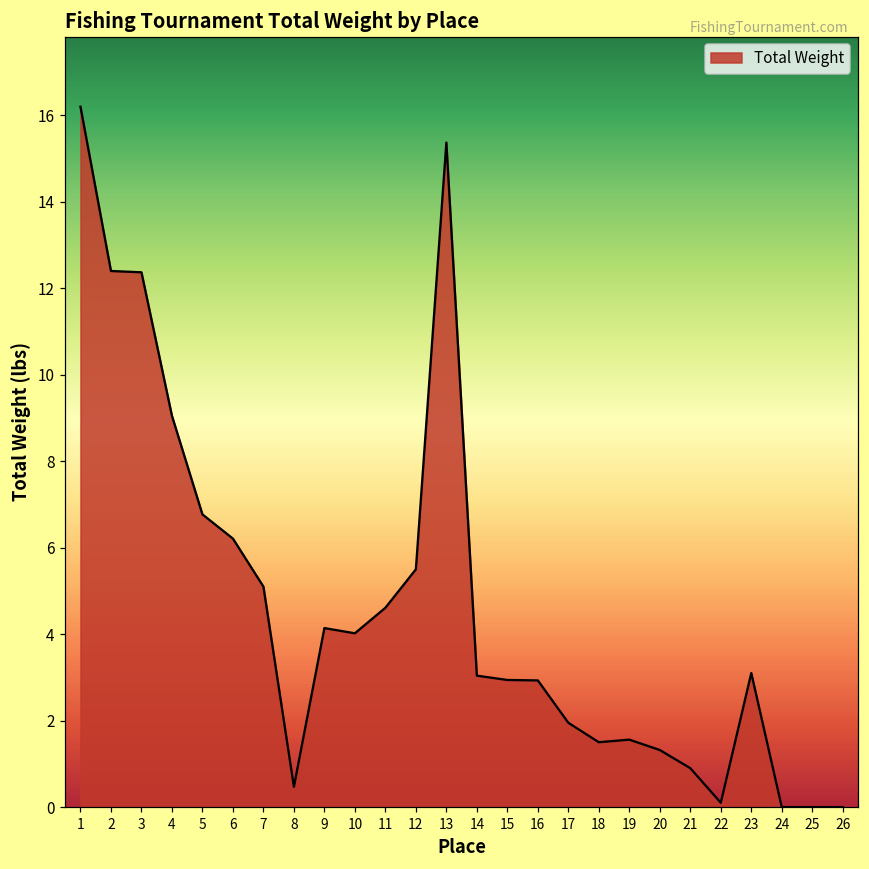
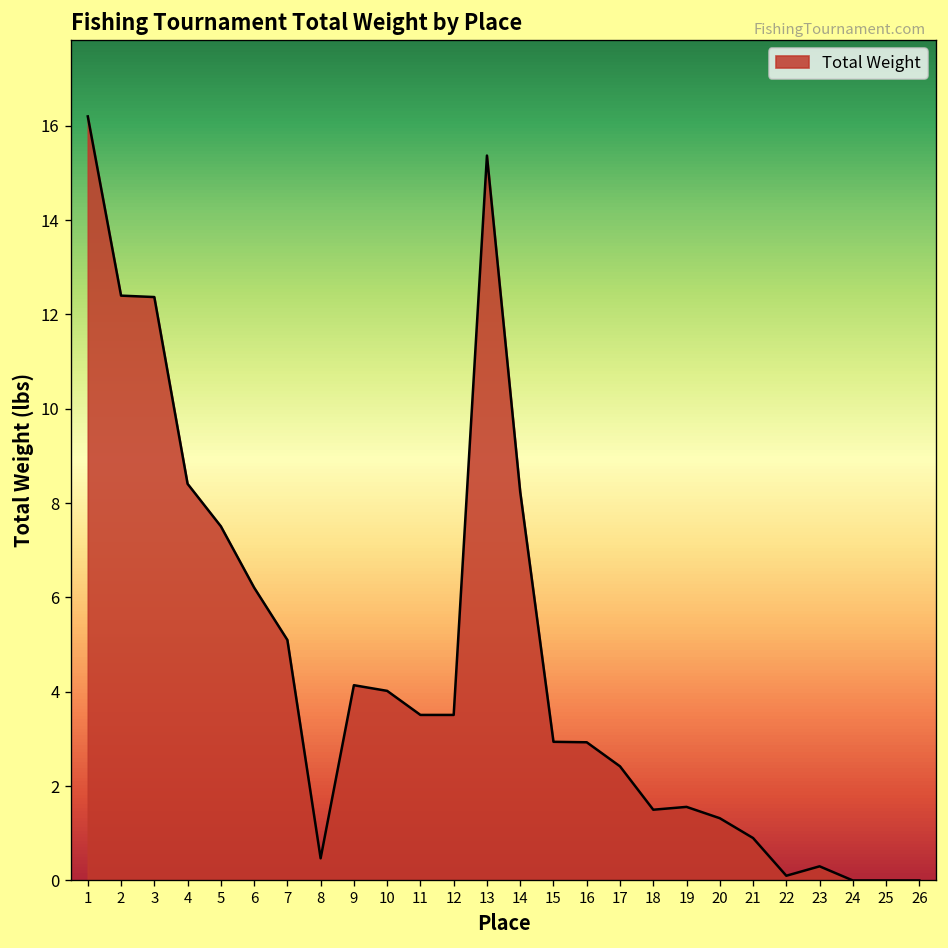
  {
    "1": 16.2,
    "2": 12.4,
    "3": 12.4,
-   "4": 9.1,
-   "5": 6.8,
+   "4": 8.4,
+   "5": 7.5,
    "6": 6.2,
    "7": 5.1,
    "8": 0.5,
    "9": 4.1,
    "10": 4.0,
-   "11": 4.6,
-   "12": 5.5,
+   "11": 3.5,
+   "12": 3.5,
    "13": 15.4,
-   "14": 3.0,
+   "14": 8.2,
    "15": 2.9,
    "16": 2.9,
-   "17": 2.0,
+   "17": 2.4,
    "18": 1.5,
    "19": 1.6,
    "20": 1.3,
    "21": 0.9,
    "22": 0.1,
-   "23": 3.1,
+   "23": 0.3,
    "24": 0.0,
    "25": 0.0,
    "26": 0.0
  }
